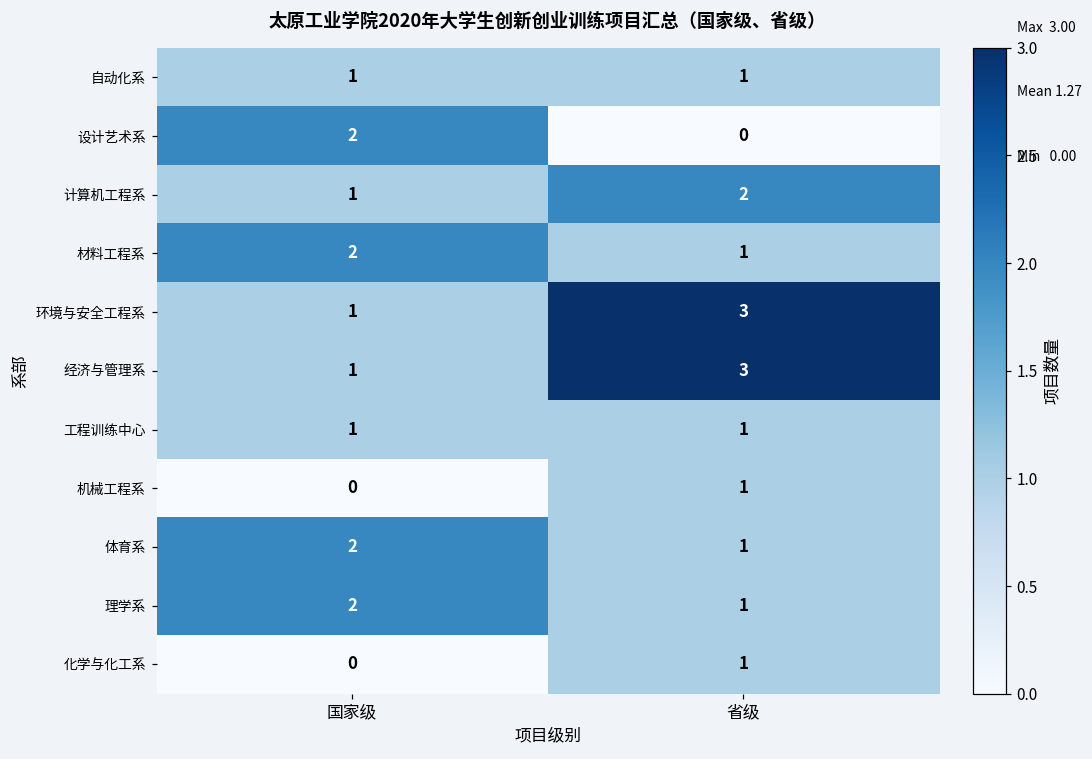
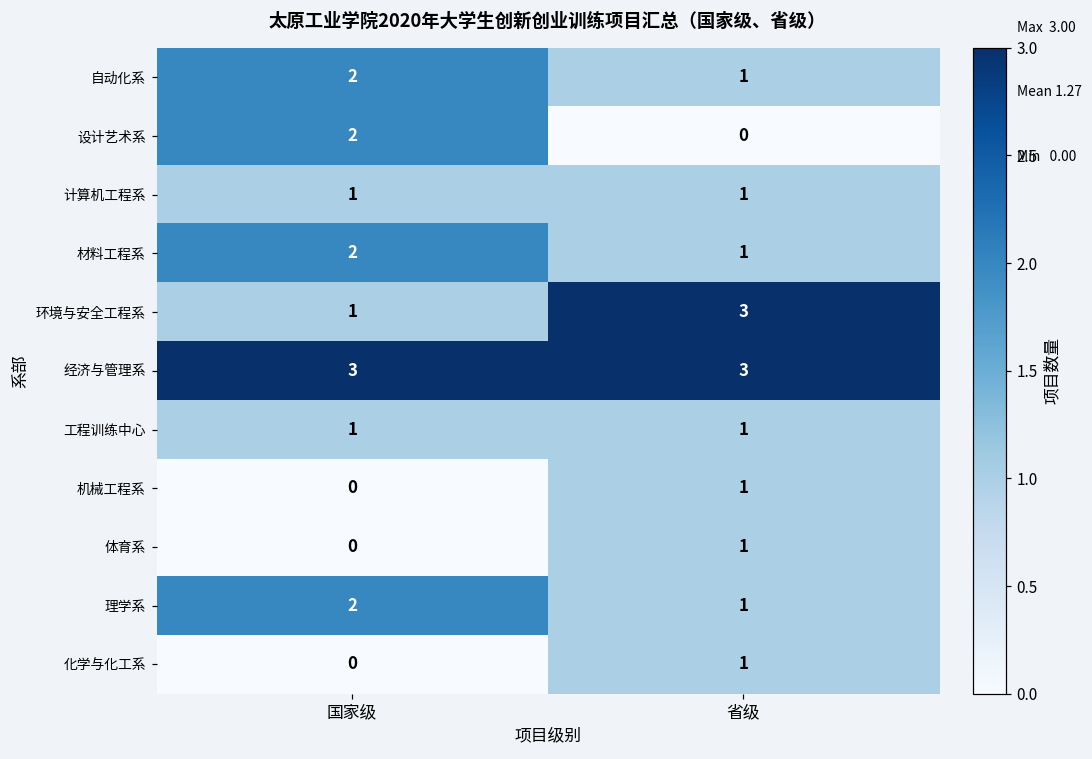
  {
    "自动化系": {
-     "国家级": 1,
+     "国家级": 2,
      "省级": 1
    },
    "设计艺术系": {
      "国家级": 2,
      "省级": 0
    },
    "计算机工程系": {
      "国家级": 1,
-     "省级": 2
+     "省级": 1
    },
    "材料工程系": {
      "国家级": 2,
      "省级": 1
    },
    "环境与安全工程系": {
      "国家级": 1,
      "省级": 3
    },
    "经济与管理系": {
-     "国家级": 1,
+     "国家级": 3,
      "省级": 3
    },
    "工程训练中心": {
      "国家级": 1,
      "省级": 1
    },
    "机械工程系": {
      "国家级": 0,
      "省级": 1
    },
    "体育系": {
-     "国家级": 2,
+     "国家级": 0,
      "省级": 1
    },
    "理学系": {
      "国家级": 2,
      "省级": 1
    },
    "化学与化工系": {
      "国家级": 0,
      "省级": 1
    }
  }
